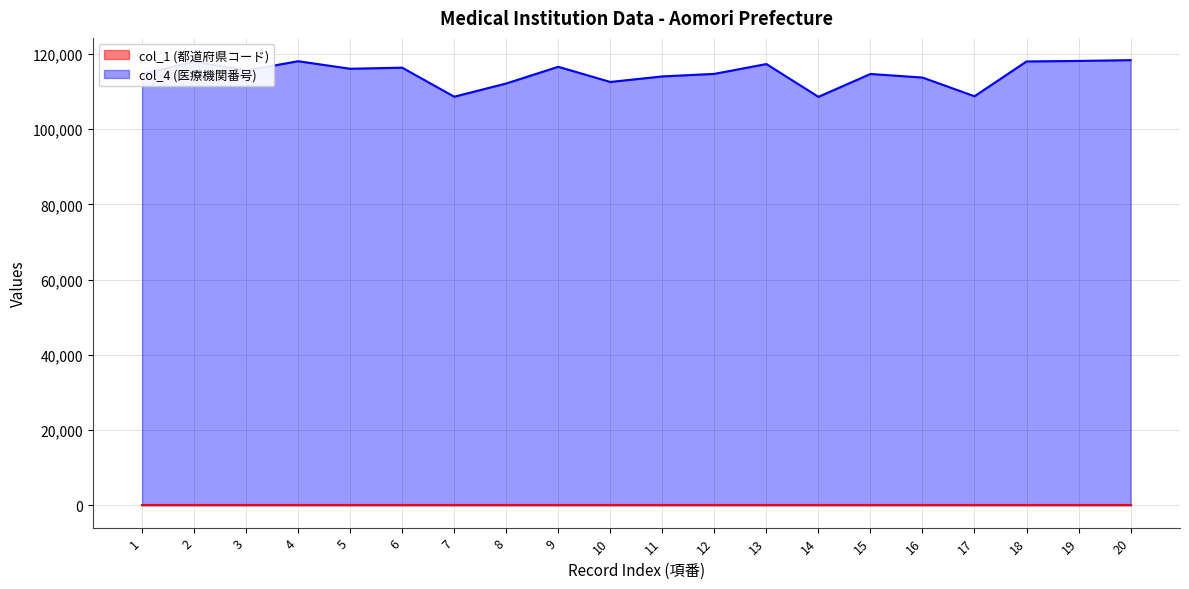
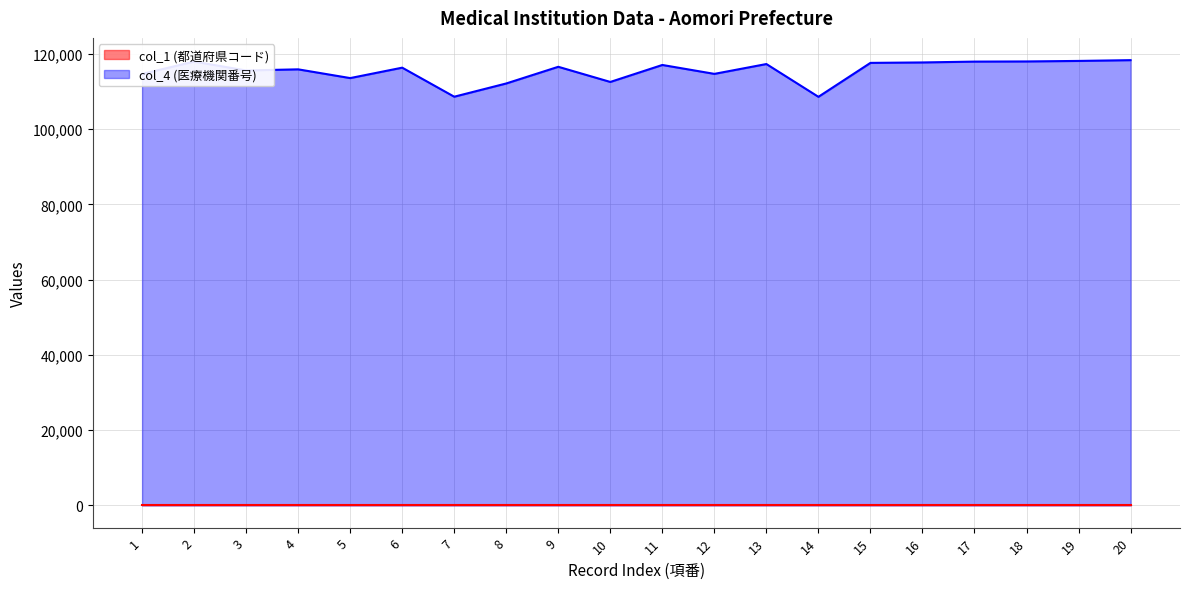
  {
    "col_1 (都道府県コード)": {
      "1": "0",
      "2": "0",
      "3": "0",
      "4": "0",
      "5": "0",
      "6": "0",
      "7": "0",
      "8": "0",
      "9": "0",
      "10": "0",
      "11": "0",
      "12": "0",
      "13": "0",
      "14": "0",
      "15": "0",
      "16": "0",
      "17": "0",
      "18": "0",
      "19": "0",
      "20": "0"
    },
    "col_4 (医療機関番号)": {
-     "4": "118,000",
-     "5": "116,000",
+     "4": "116,000",
+     "5": "114,000",
      "6": "116,000",
      "7": "109,000",
      "8": "112,000",
      "9": "117,000",
      "10": "113,000",
-     "11": "114,000",
+     "11": "117,000",
      "12": "115,000",
      "13": "117,000",
      "14": "109,000",
-     "15": "115,000",
-     "16": "114,000",
-     "17": "109,000",
+     "15": "118,000",
+     "16": "118,000",
+     "17": "118,000",
      "18": "118,000",
      "19": "118,000",
      "20": "118,000"
    }
  }
